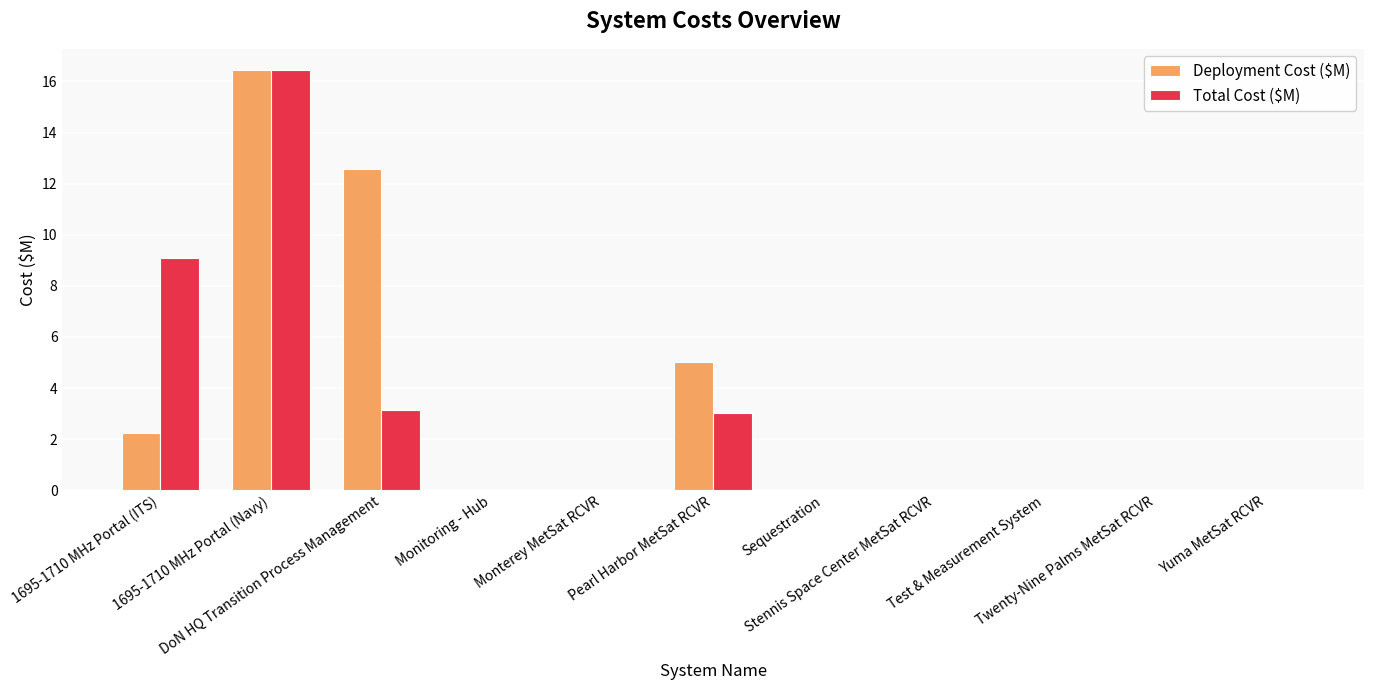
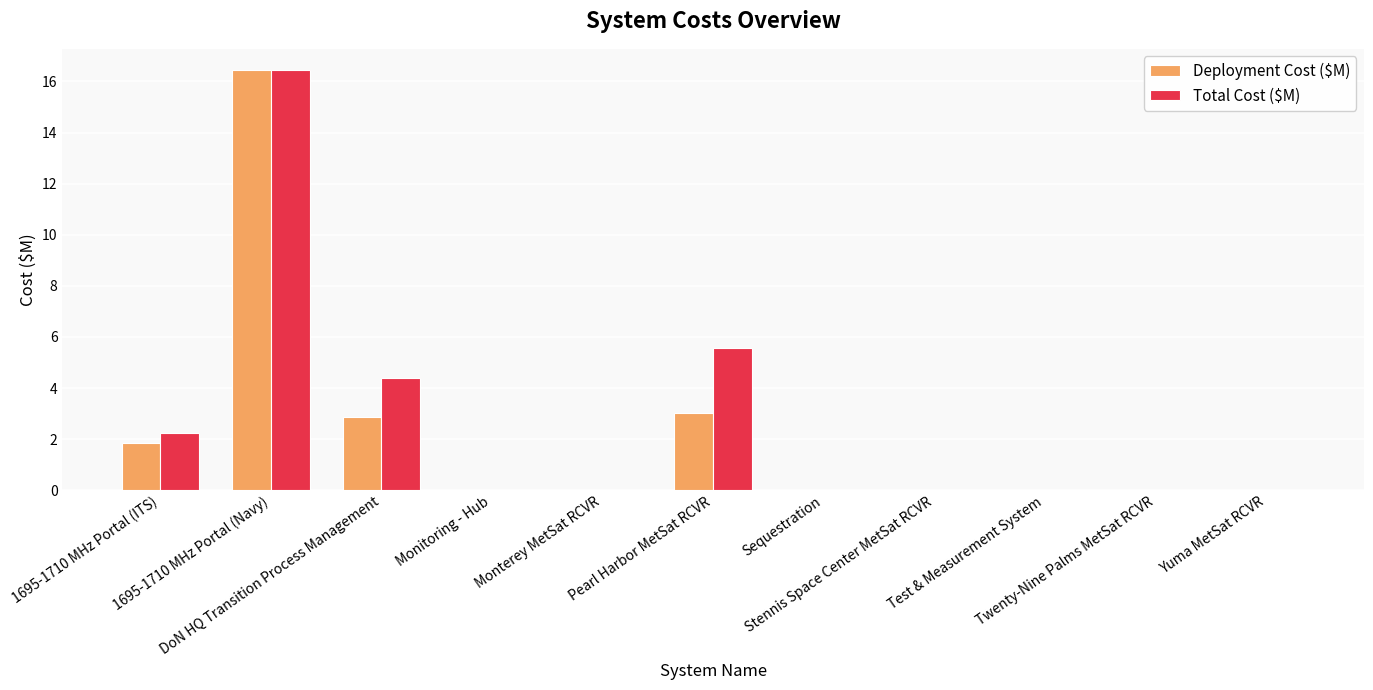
  {
    "Deployment Cost ($M)": {
-     "1695-1710 MHz Portal (ITS)": 2.2,
+     "1695-1710 MHz Portal (ITS)": 1.9,
      "1695-1710 MHz Portal (Navy)": 16.5,
-     "DoN HQ Transition Process Management": 12.6,
+     "DoN HQ Transition Process Management": 2.9,
      "Monitoring - Hub": 0.0,
      "Monterey MetSat RCVR": 0.0,
-     "Pearl Harbor MetSat RCVR": 5.0,
+     "Pearl Harbor MetSat RCVR": 3.0,
      "Sequestration": 0.0,
      "Stennis Space Center MetSat RCVR": 0.0,
      "Test & Measurement System": 0.0,
      "Twenty-Nine Palms MetSat RCVR": 0.0,
      "Yuma MetSat RCVR": 0.0
    },
    "Total Cost ($M)": {
-     "1695-1710 MHz Portal (ITS)": 9.1,
+     "1695-1710 MHz Portal (ITS)": 2.2,
      "1695-1710 MHz Portal (Navy)": 16.5,
-     "DoN HQ Transition Process Management": 3.1,
+     "DoN HQ Transition Process Management": 4.4,
      "Monitoring - Hub": 0.0,
      "Monterey MetSat RCVR": 0.0,
-     "Pearl Harbor MetSat RCVR": 3.0,
+     "Pearl Harbor MetSat RCVR": 5.5,
      "Sequestration": 0.0,
      "Stennis Space Center MetSat RCVR": 0.0,
      "Test & Measurement System": 0.0,
      "Twenty-Nine Palms MetSat RCVR": 0.0,
      "Yuma MetSat RCVR": 0.0
    }
  }
